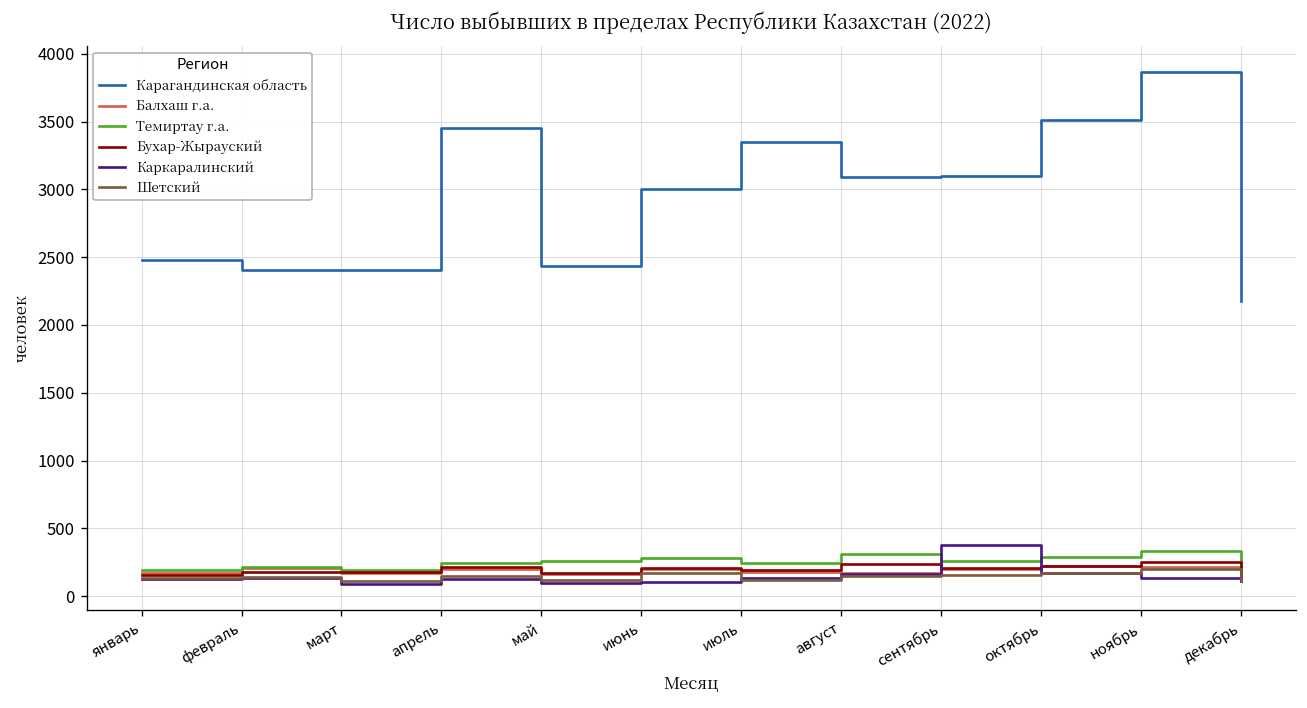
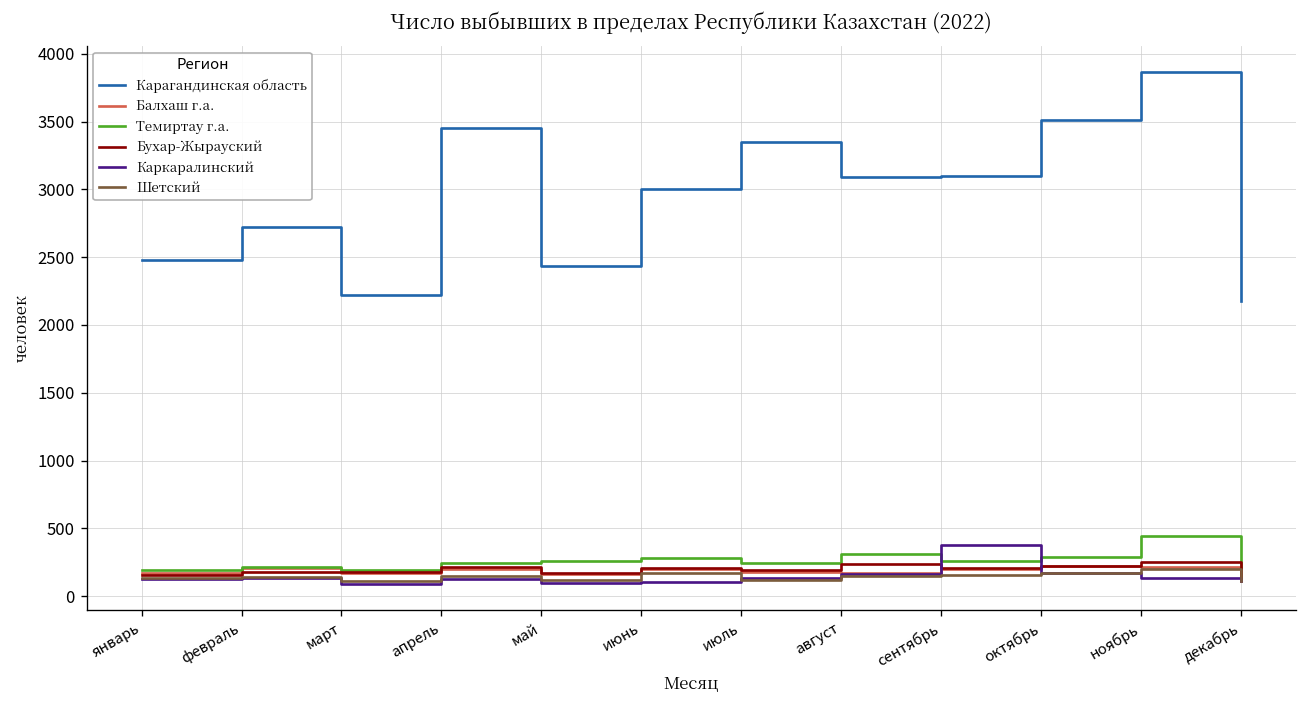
  {
    "Карагандинская область": {
      "январь": 2480,
-     "февраль": 2410,
-     "март": 2400,
+     "февраль": 2720,
+     "март": 2220,
      "апрель": 3450,
      "май": 2440,
      "июнь": 3010,
      "июль": 3350,
      "август": 3090,
      "сентябрь": 3100,
      "октябрь": 3510,
      "ноябрь": 3870,
      "декабрь": 2180
    },
    "Темиртау г.а.": {
      "апрель": 250,
      "май": 260,
      "июнь": 280,
      "июль": 250,
      "август": 310,
      "сентябрь": 260,
      "октябрь": 290,
-     "ноябрь": 330,
+     "ноябрь": 450,
      "декабрь": 210
    },
    "Бухар-Жырауский": {
      "февраль": 180,
      "август": 240,
      "ноябрь": 250,
      "декабрь": 140
    },
    "Каркаралинский": {
      "март": 90,
      "апрель": 130,
      "июнь": 110,
      "сентябрь": 380,
      "ноябрь": 140
    },
    "Шетский": {
      "март": 110,
      "апрель": 150,
      "июнь": 170,
      "сентябрь": 160
    }
  }
